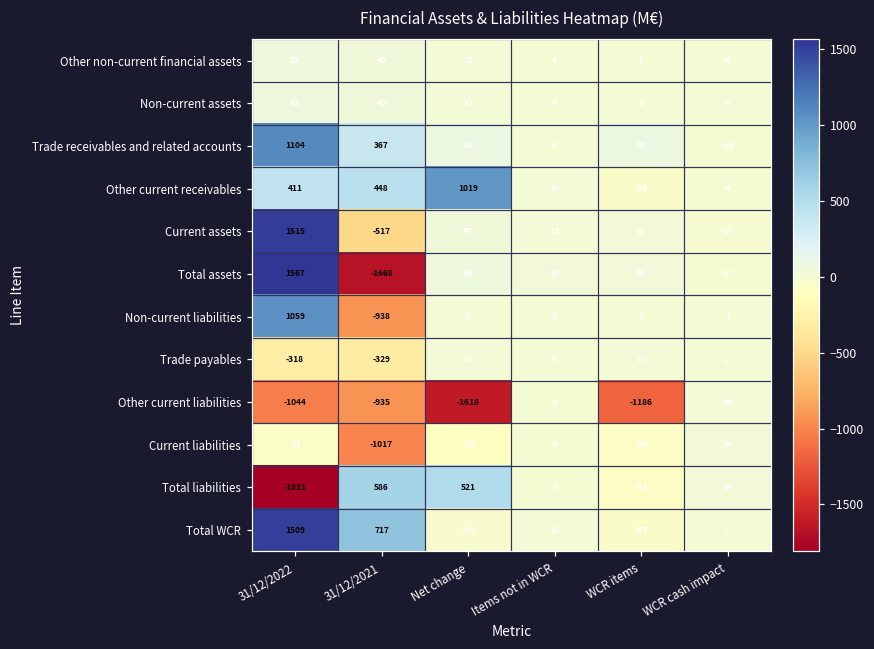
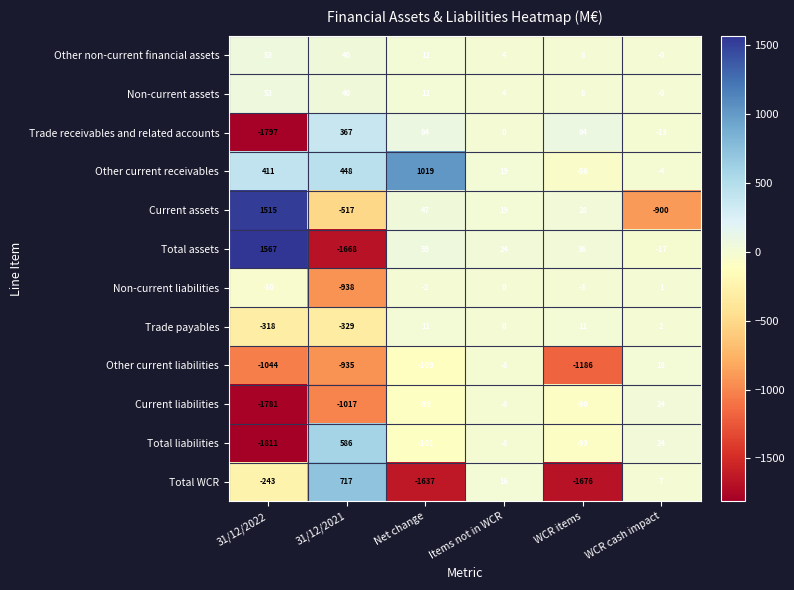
  {
    "Trade receivables and related accounts": {
-     "31/12/2022": 1104,
+     "31/12/2022": -1797,
      "31/12/2021": 367
    },
    "Other current receivables": {
      "31/12/2022": 411,
      "31/12/2021": 448,
      "Net change": 1019,
      "WCR items": -56
    },
    "Current assets": {
      "31/12/2022": 1515,
      "31/12/2021": -517,
-     "WCR cash impact": -17
+     "WCR cash impact": -900
    },
    "Total assets": {
      "31/12/2022": 1567,
      "31/12/2021": -1668,
      "WCR cash impact": -17
    },
    "Non-current liabilities": {
-     "31/12/2022": 1059,
+     "31/12/2022": -30,
      "31/12/2021": -938
    },
    "Trade payables": {
      "31/12/2022": -318,
      "31/12/2021": -329
    },
    "Other current liabilities": {
      "31/12/2022": -1044,
      "31/12/2021": -935,
-     "Net change": -1618,
+     "Net change": -109,
      "WCR items": -1186
    },
    "Current liabilities": {
-     "31/12/2022": -73,
+     "31/12/2022": -1781,
      "31/12/2021": -1017,
      "Net change": -99,
      "WCR items": -90
    },
    "Total liabilities": {
      "31/12/2022": -1811,
      "31/12/2021": 586,
-     "Net change": 521,
+     "Net change": -101,
      "WCR items": -93
    },
    "Total WCR": {
-     "31/12/2022": 1509,
+     "31/12/2022": -243,
      "31/12/2021": 717,
-     "Net change": -42,
-     "WCR items": -57
+     "Net change": -1637,
+     "WCR items": -1676
    }
  }
